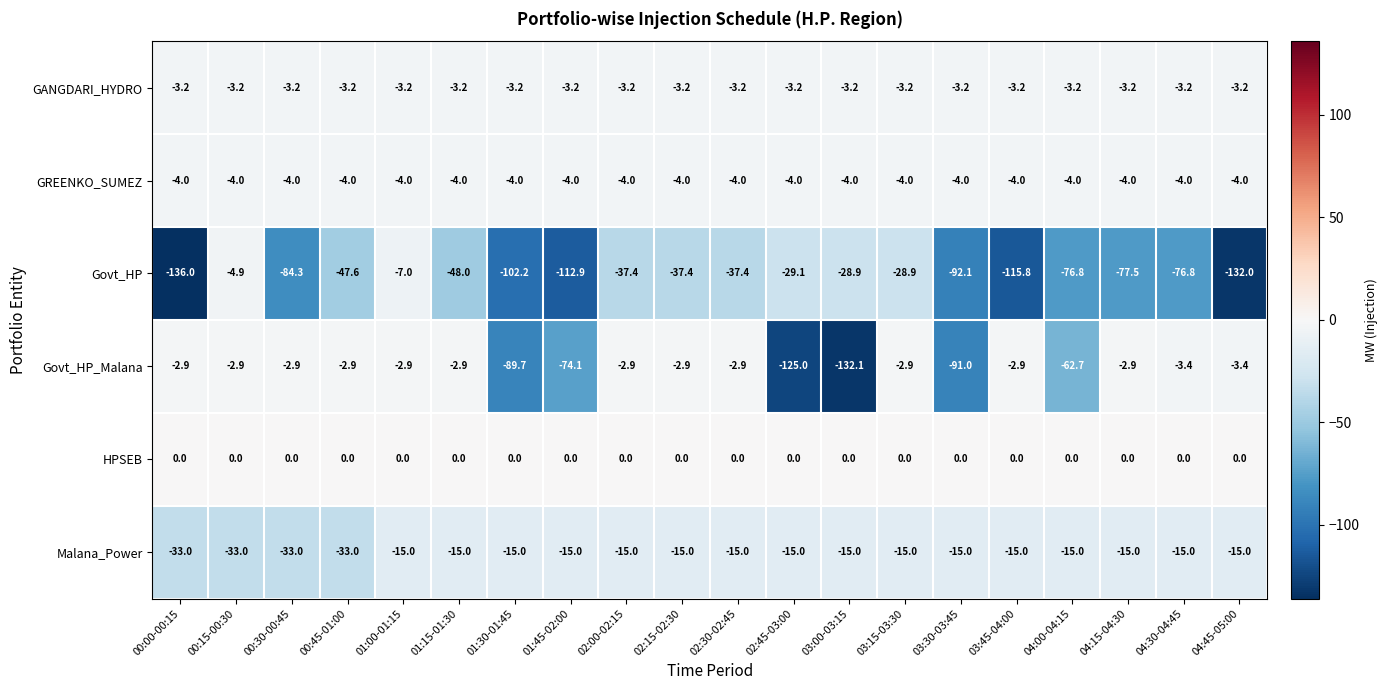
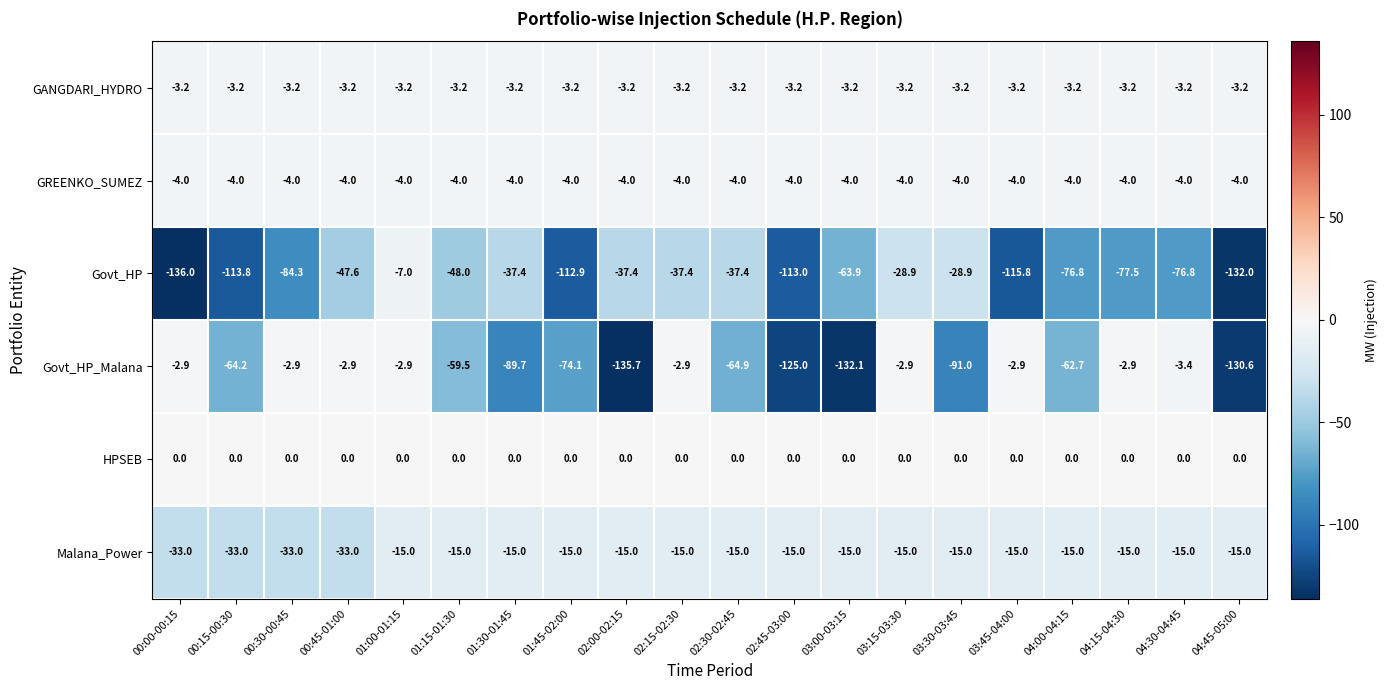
  {
    "GANGDARI_HYDRO": {
      "00:00-00:15": -3.2,
      "00:15-00:30": -3.2,
      "00:30-00:45": -3.2,
      "00:45-01:00": -3.2,
      "01:00-01:15": -3.2,
      "01:15-01:30": -3.2,
      "01:30-01:45": -3.2,
      "01:45-02:00": -3.2,
      "02:00-02:15": -3.2,
      "02:15-02:30": -3.2,
      "02:30-02:45": -3.2,
      "02:45-03:00": -3.2,
      "03:00-03:15": -3.2,
      "03:15-03:30": -3.2,
      "03:30-03:45": -3.2,
      "03:45-04:00": -3.2,
      "04:00-04:15": -3.2,
      "04:15-04:30": -3.2,
      "04:30-04:45": -3.2,
      "04:45-05:00": -3.2
    },
    "GREENKO_SUMEZ": {
      "00:00-00:15": -4.0,
      "00:15-00:30": -4.0,
      "00:30-00:45": -4.0,
      "00:45-01:00": -4.0,
      "01:00-01:15": -4.0,
      "01:15-01:30": -4.0,
      "01:30-01:45": -4.0,
      "01:45-02:00": -4.0,
      "02:00-02:15": -4.0,
      "02:15-02:30": -4.0,
      "02:30-02:45": -4.0,
      "02:45-03:00": -4.0,
      "03:00-03:15": -4.0,
      "03:15-03:30": -4.0,
      "03:30-03:45": -4.0,
      "03:45-04:00": -4.0,
      "04:00-04:15": -4.0,
      "04:15-04:30": -4.0,
      "04:30-04:45": -4.0,
      "04:45-05:00": -4.0
    },
    "Govt_HP": {
      "00:00-00:15": -136.0,
-     "00:15-00:30": -4.9,
+     "00:15-00:30": -113.8,
      "00:30-00:45": -84.3,
      "00:45-01:00": -47.6,
      "01:00-01:15": -7.0,
      "01:15-01:30": -48.0,
-     "01:30-01:45": -102.2,
+     "01:30-01:45": -37.4,
      "01:45-02:00": -112.9,
      "02:00-02:15": -37.4,
      "02:15-02:30": -37.4,
      "02:30-02:45": -37.4,
-     "02:45-03:00": -29.1,
-     "03:00-03:15": -28.9,
+     "02:45-03:00": -113.0,
+     "03:00-03:15": -63.9,
      "03:15-03:30": -28.9,
-     "03:30-03:45": -92.1,
+     "03:30-03:45": -28.9,
      "03:45-04:00": -115.8,
      "04:00-04:15": -76.8,
      "04:15-04:30": -77.5,
      "04:30-04:45": -76.8,
      "04:45-05:00": -132.0
    },
    "Govt_HP_Malana": {
      "00:00-00:15": -2.9,
-     "00:15-00:30": -2.9,
+     "00:15-00:30": -64.2,
      "00:30-00:45": -2.9,
      "00:45-01:00": -2.9,
      "01:00-01:15": -2.9,
-     "01:15-01:30": -2.9,
+     "01:15-01:30": -59.5,
      "01:30-01:45": -89.7,
      "01:45-02:00": -74.1,
-     "02:00-02:15": -2.9,
+     "02:00-02:15": -135.7,
      "02:15-02:30": -2.9,
-     "02:30-02:45": -2.9,
+     "02:30-02:45": -64.9,
      "02:45-03:00": -125.0,
      "03:00-03:15": -132.1,
      "03:15-03:30": -2.9,
      "03:30-03:45": -91.0,
      "03:45-04:00": -2.9,
      "04:00-04:15": -62.7,
      "04:15-04:30": -2.9,
      "04:30-04:45": -3.4,
-     "04:45-05:00": -3.4
+     "04:45-05:00": -130.6
    },
    "HPSEB": {
      "00:00-00:15": 0.0,
      "00:15-00:30": 0.0,
      "00:30-00:45": 0.0,
      "00:45-01:00": 0.0,
      "01:00-01:15": 0.0,
      "01:15-01:30": 0.0,
      "01:30-01:45": 0.0,
      "01:45-02:00": 0.0,
      "02:00-02:15": 0.0,
      "02:15-02:30": 0.0,
      "02:30-02:45": 0.0,
      "02:45-03:00": 0.0,
      "03:00-03:15": 0.0,
      "03:15-03:30": 0.0,
      "03:30-03:45": 0.0,
      "03:45-04:00": 0.0,
      "04:00-04:15": 0.0,
      "04:15-04:30": 0.0,
      "04:30-04:45": 0.0,
      "04:45-05:00": 0.0
    },
    "Malana_Power": {
      "00:00-00:15": -33.0,
      "00:15-00:30": -33.0,
      "00:30-00:45": -33.0,
      "00:45-01:00": -33.0,
      "01:00-01:15": -15.0,
      "01:15-01:30": -15.0,
      "01:30-01:45": -15.0,
      "01:45-02:00": -15.0,
      "02:00-02:15": -15.0,
      "02:15-02:30": -15.0,
      "02:30-02:45": -15.0,
      "02:45-03:00": -15.0,
      "03:00-03:15": -15.0,
      "03:15-03:30": -15.0,
      "03:30-03:45": -15.0,
      "03:45-04:00": -15.0,
      "04:00-04:15": -15.0,
      "04:15-04:30": -15.0,
      "04:30-04:45": -15.0,
      "04:45-05:00": -15.0
    }
  }
